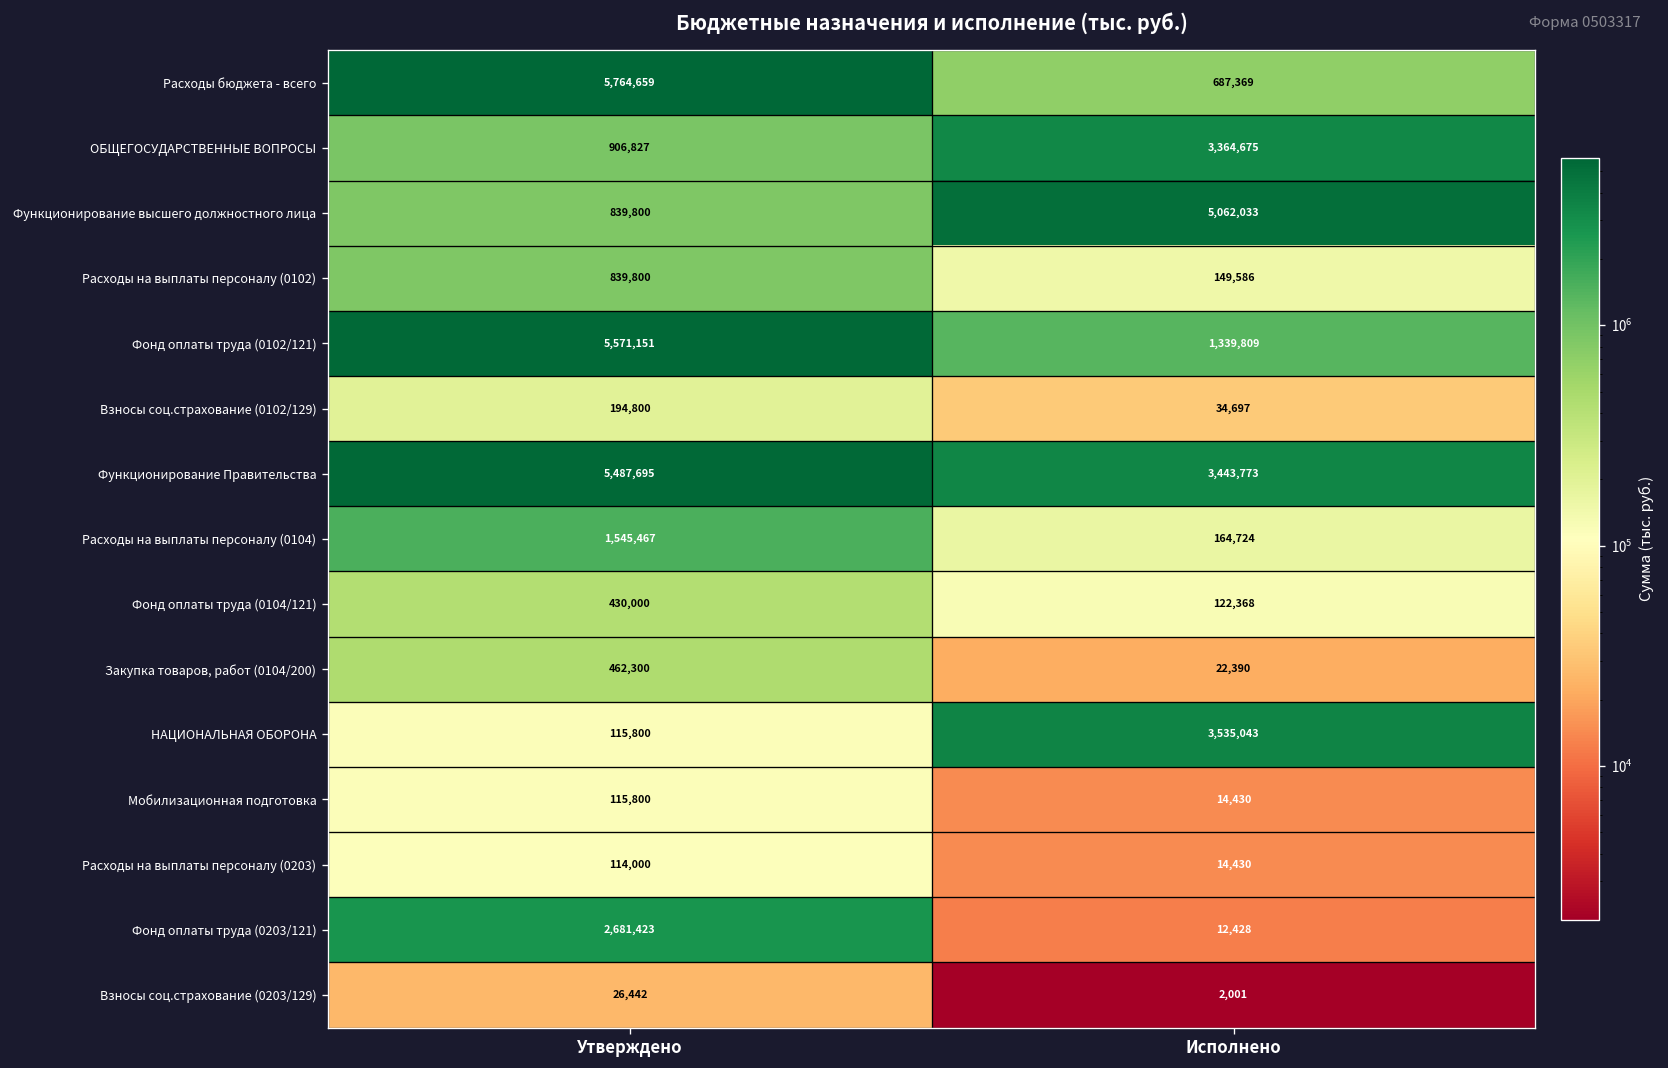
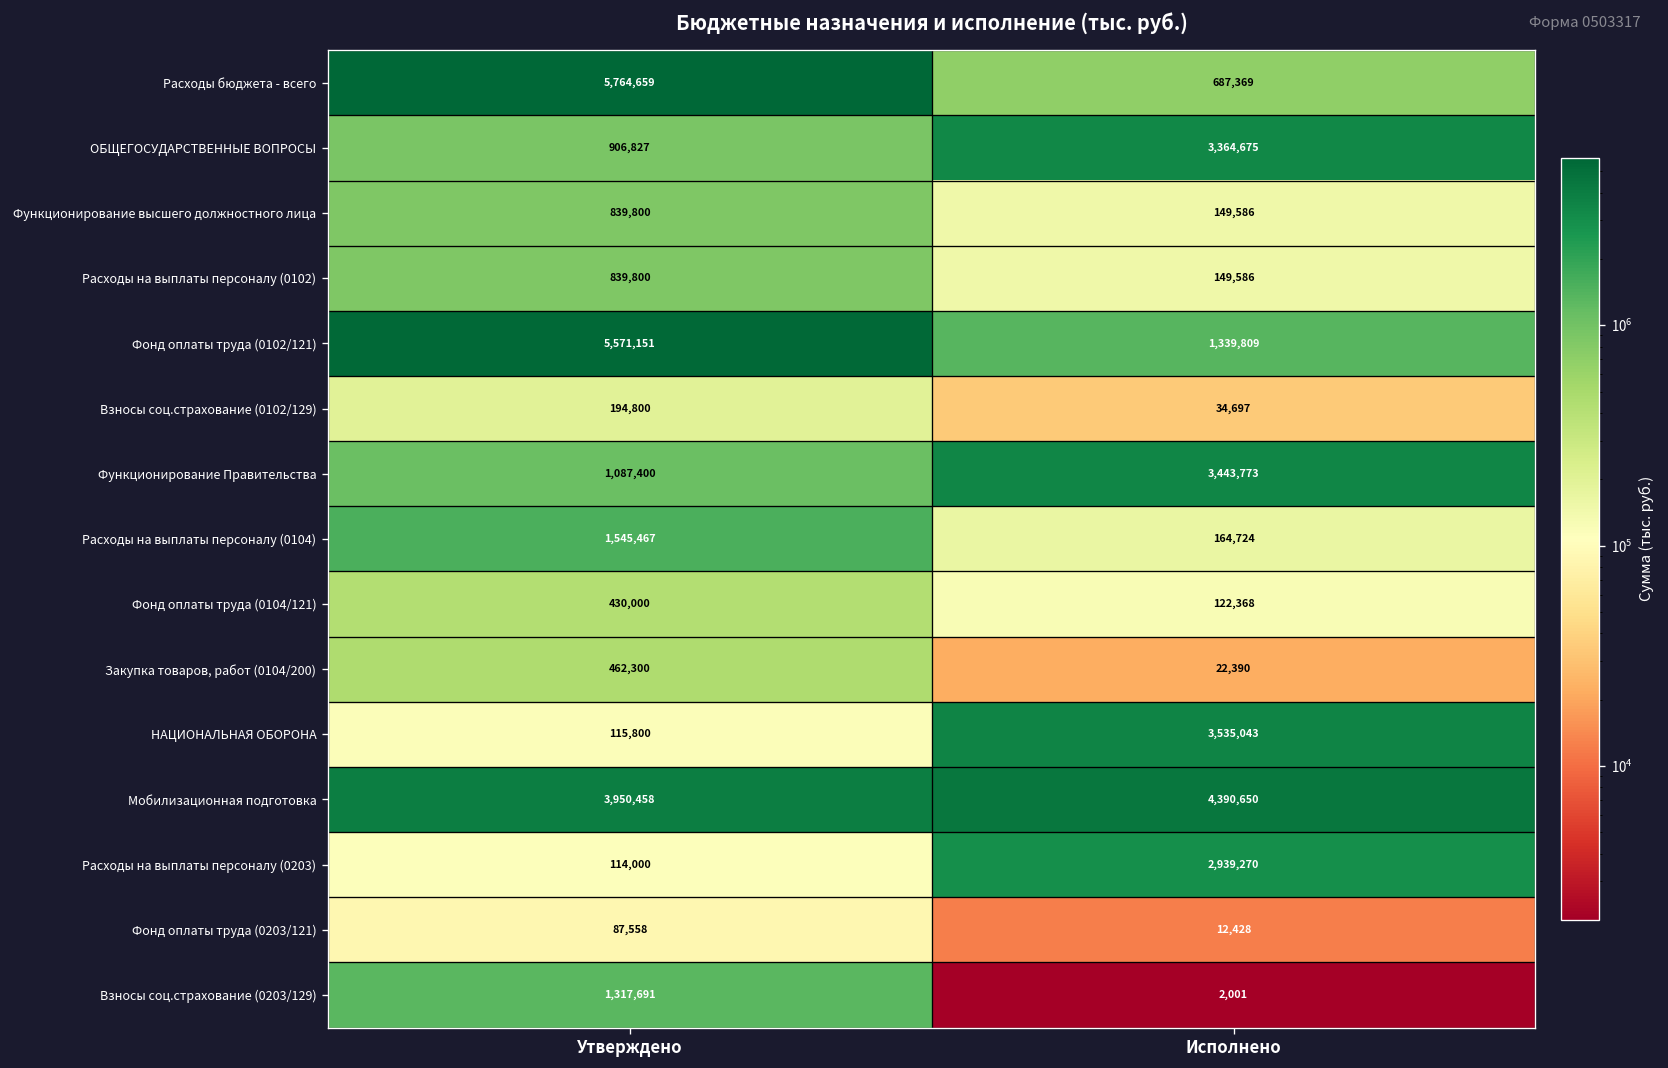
  {
    "Расходы бюджета - всего": {
      "Утверждено": "5,764,659",
      "Исполнено": "687,369"
    },
    "ОБЩЕГОСУДАРСТВЕННЫЕ ВОПРОСЫ": {
      "Утверждено": "906,827",
      "Исполнено": "3,364,675"
    },
    "Функционирование высшего должностного лица": {
      "Утверждено": "839,800",
-     "Исполнено": "5,062,033"
+     "Исполнено": "149,586"
    },
    "Расходы на выплаты персоналу (0102)": {
      "Утверждено": "839,800",
      "Исполнено": "149,586"
    },
    "Фонд оплаты труда (0102/121)": {
      "Утверждено": "5,571,151",
      "Исполнено": "1,339,809"
    },
    "Взносы соц.страхование (0102/129)": {
      "Утверждено": "194,800",
      "Исполнено": "34,697"
    },
    "Функционирование Правительства": {
-     "Утверждено": "5,487,695",
+     "Утверждено": "1,087,400",
      "Исполнено": "3,443,773"
    },
    "Расходы на выплаты персоналу (0104)": {
      "Утверждено": "1,545,467",
      "Исполнено": "164,724"
    },
    "Фонд оплаты труда (0104/121)": {
      "Утверждено": "430,000",
      "Исполнено": "122,368"
    },
    "Закупка товаров, работ (0104/200)": {
      "Утверждено": "462,300",
      "Исполнено": "22,390"
    },
    "НАЦИОНАЛЬНАЯ ОБОРОНА": {
      "Утверждено": "115,800",
      "Исполнено": "3,535,043"
    },
    "Мобилизационная подготовка": {
-     "Утверждено": "115,800",
-     "Исполнено": "14,430"
+     "Утверждено": "3,950,458",
+     "Исполнено": "4,390,650"
    },
    "Расходы на выплаты персоналу (0203)": {
      "Утверждено": "114,000",
-     "Исполнено": "14,430"
+     "Исполнено": "2,939,270"
    },
    "Фонд оплаты труда (0203/121)": {
-     "Утверждено": "2,681,423",
+     "Утверждено": "87,558",
      "Исполнено": "12,428"
    },
    "Взносы соц.страхование (0203/129)": {
-     "Утверждено": "26,442",
+     "Утверждено": "1,317,691",
      "Исполнено": "2,001"
    }
  }
